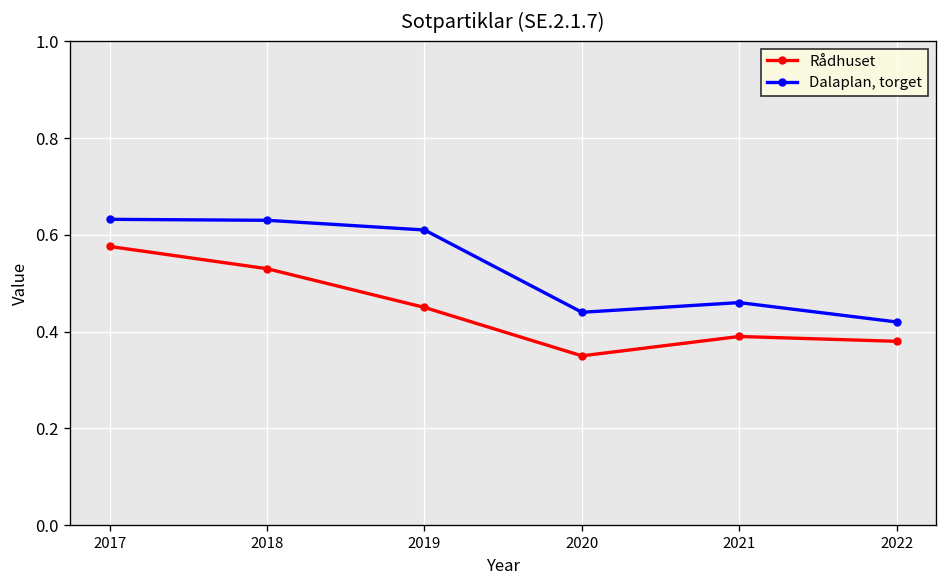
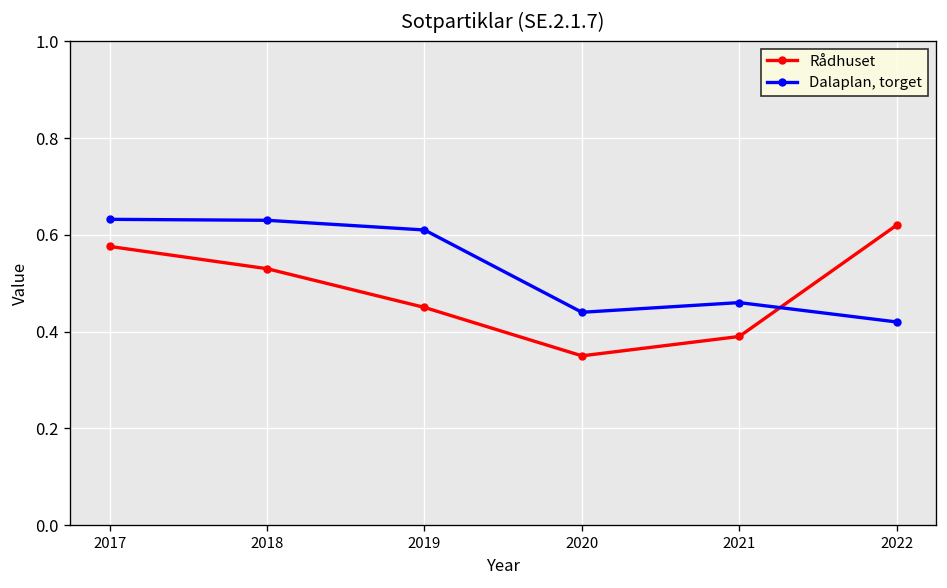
  {
    "Rådhuset": {
      "2017": 0.58,
      "2018": 0.53,
      "2019": 0.45,
      "2020": 0.35,
      "2021": 0.39,
-     "2022": 0.38
+     "2022": 0.62
    },
    "Dalaplan, torget": {
      "2017": 0.63,
      "2018": 0.63,
      "2019": 0.61,
      "2020": 0.44,
      "2021": 0.46,
      "2022": 0.42
    }
  }
